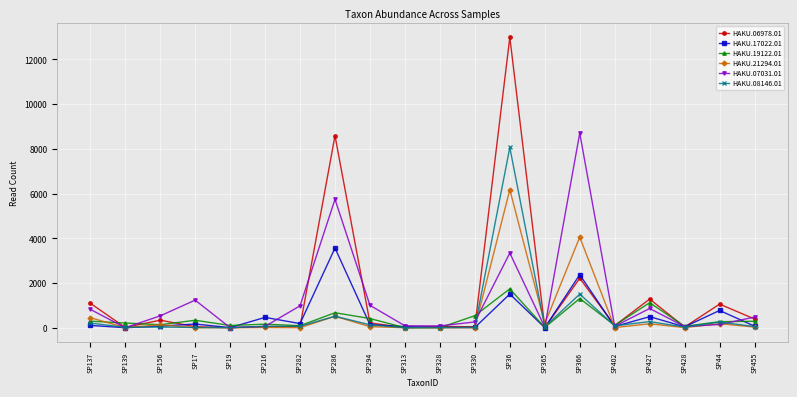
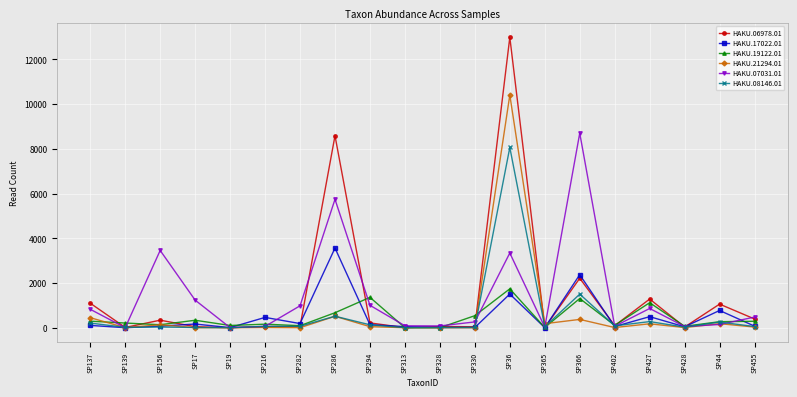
  {
    "HAKU.06978.01": {
      "SP137": 1100,
      "SP156": 300,
      "SP286": 8600,
      "SP36": 13000,
      "SP366": 2200,
      "SP427": 1300,
      "SP44": 1100
    },
    "HAKU.17022.01": {
      "SP17": 200,
      "SP216": 500,
      "SP286": 3600,
      "SP36": 1500,
      "SP366": 2400,
      "SP427": 500,
      "SP44": 800
    },
    "HAKU.19122.01": {
      "SP139": 200,
      "SP17": 300,
      "SP286": 700,
-     "SP294": 400,
+     "SP294": 1400,
      "SP330": 500,
      "SP36": 1700,
      "SP366": 1300,
      "SP427": 1100
    },
    "HAKU.21294.01": {
      "SP137": 400,
-     "SP36": 6200,
+     "SP36": 10400,
      "SP365": 200,
-     "SP366": 4100
+     "SP366": 400
    },
    "HAKU.07031.01": {
      "SP137": 800,
-     "SP156": 500,
+     "SP156": 3500,
      "SP17": 1200,
      "SP282": 1000,
      "SP286": 5700,
      "SP294": 1000,
      "SP330": 300,
      "SP36": 3300,
      "SP366": 8700,
      "SP427": 900
    },
    "HAKU.08146.01": {
      "SP36": 8100,
      "SP366": 1500
    }
  }
